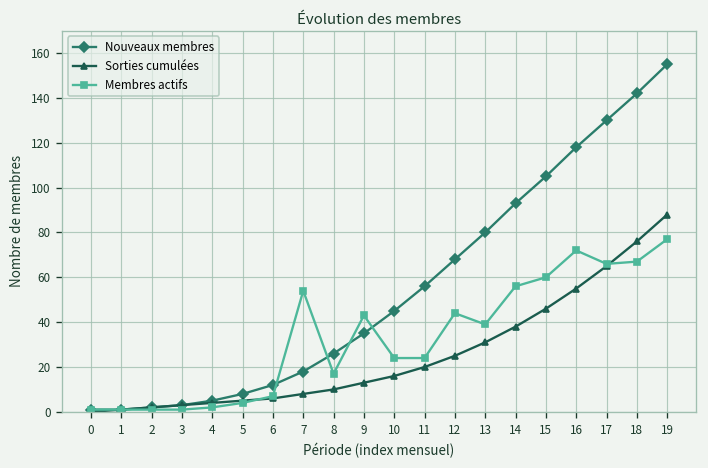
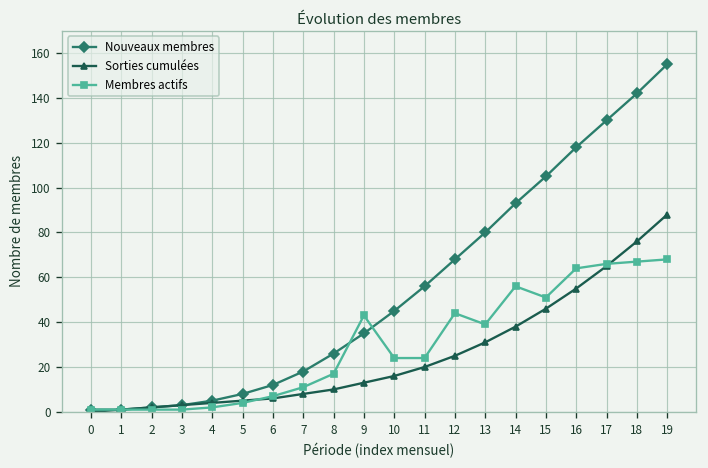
  {
    "Membres actifs": {
      "3": 1,
      "4": 2,
-     "7": 54,
+     "7": 11,
      "8": 17,
      "9": 43,
      "10": 24,
      "11": 24,
      "12": 44,
      "13": 39,
      "14": 56,
-     "15": 60,
-     "16": 72,
+     "15": 51,
+     "16": 64,
      "18": 67,
-     "19": 77
+     "19": 68
    }
  }
